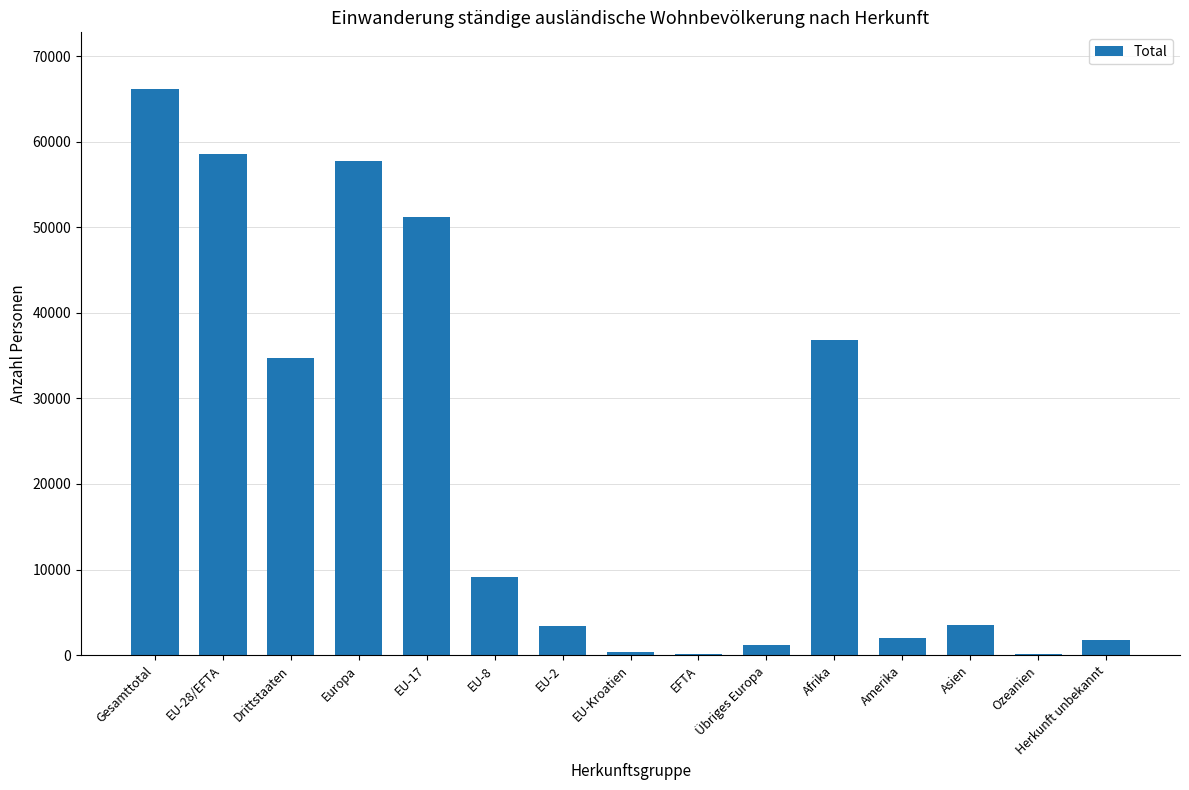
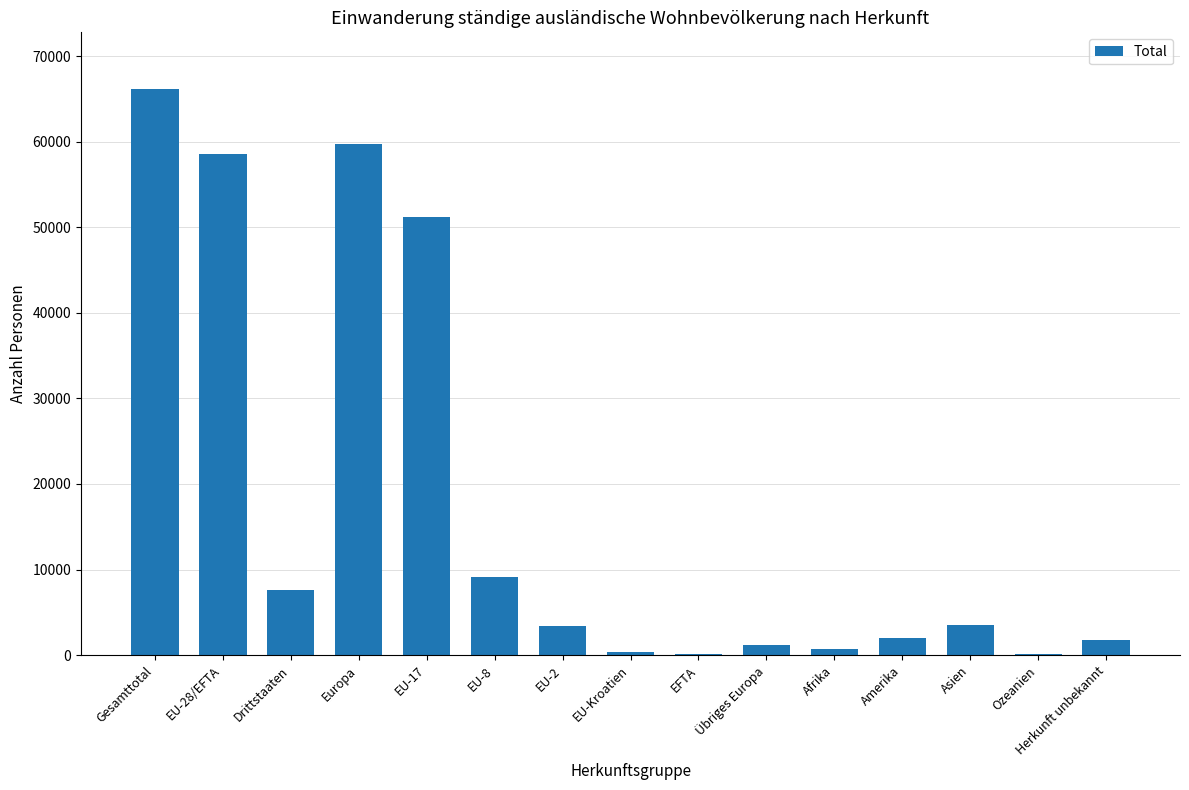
  {
    "Gesamttotal": 66000,
    "EU-28/EFTA": 59000,
-   "Drittstaaten": 35000,
-   "Europa": 58000,
+   "Drittstaaten": 8000,
+   "Europa": 60000,
    "EU-17": 51000,
    "EU-8": 9000,
    "EU-2": 3000,
    "EU-Kroatien": 0,
    "Übriges Europa": 1000,
-   "Afrika": 37000,
+   "Afrika": 1000,
    "Amerika": 2000,
    "Asien": 4000,
    "Herkunft unbekannt": 2000
  }
